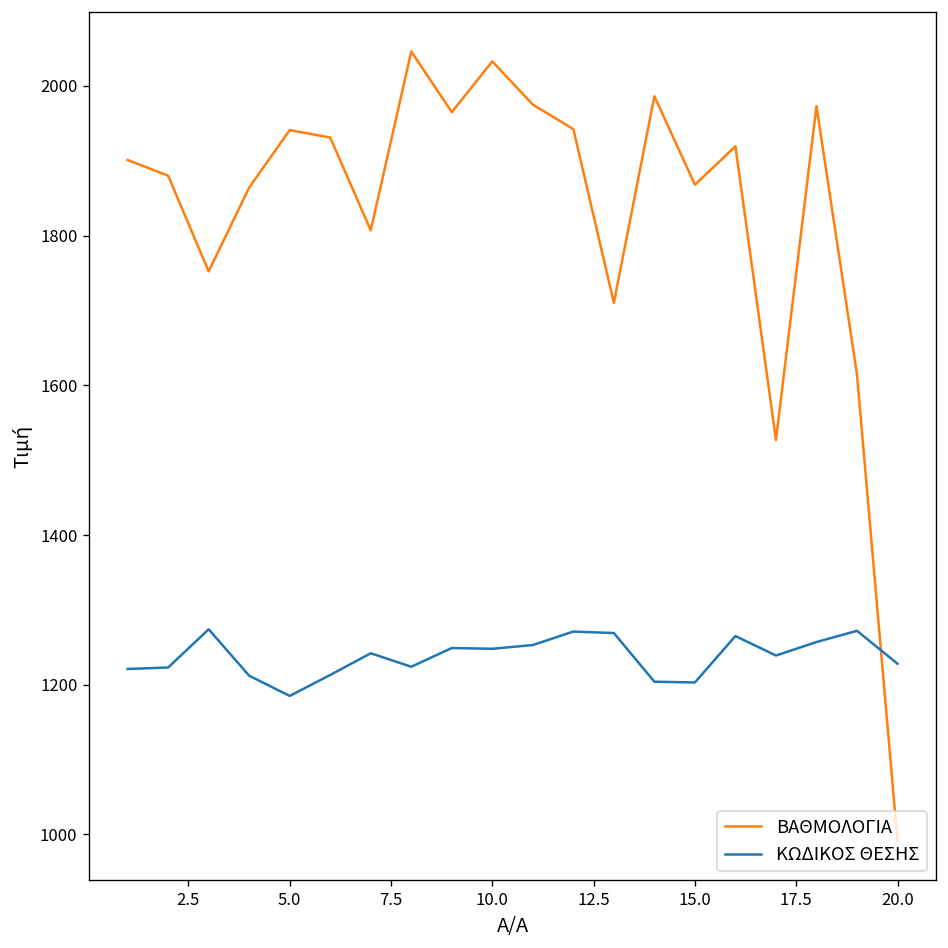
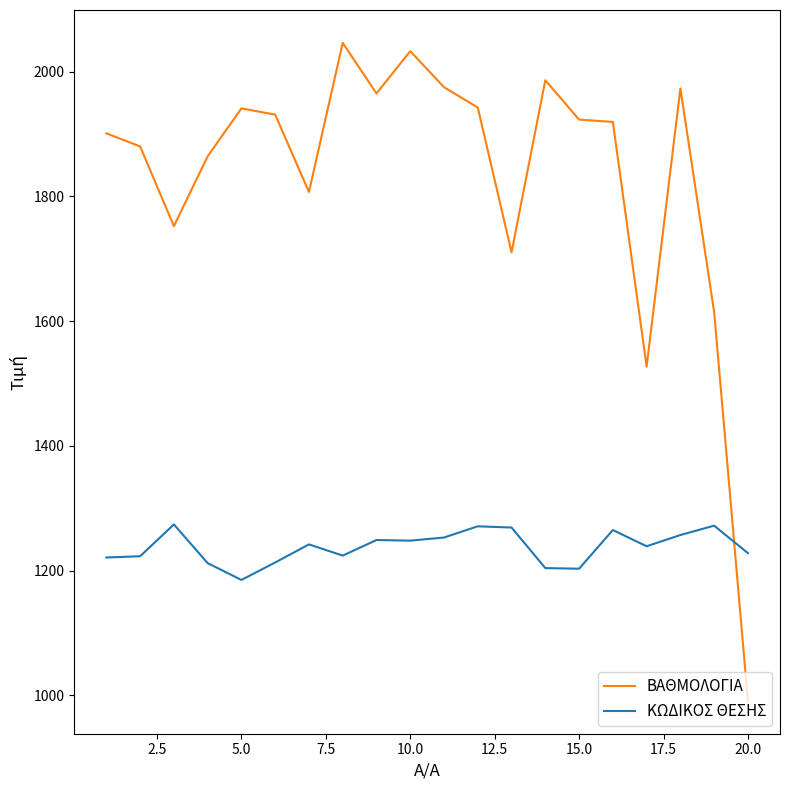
  {
    "ΒΑΘΜΟΛΟΓΙΑ": {
      "5.0": 1940,
      "10.0": 2030,
-     "15.0": 1870
+     "15.0": 1920
    },
    "ΚΩΔΙΚΟΣ ΘΕΣΗΣ": {
      "5.0": 1190,
      "10.0": 1250,
      "15.0": 1200,
      "20.0": 1230
    }
  }
